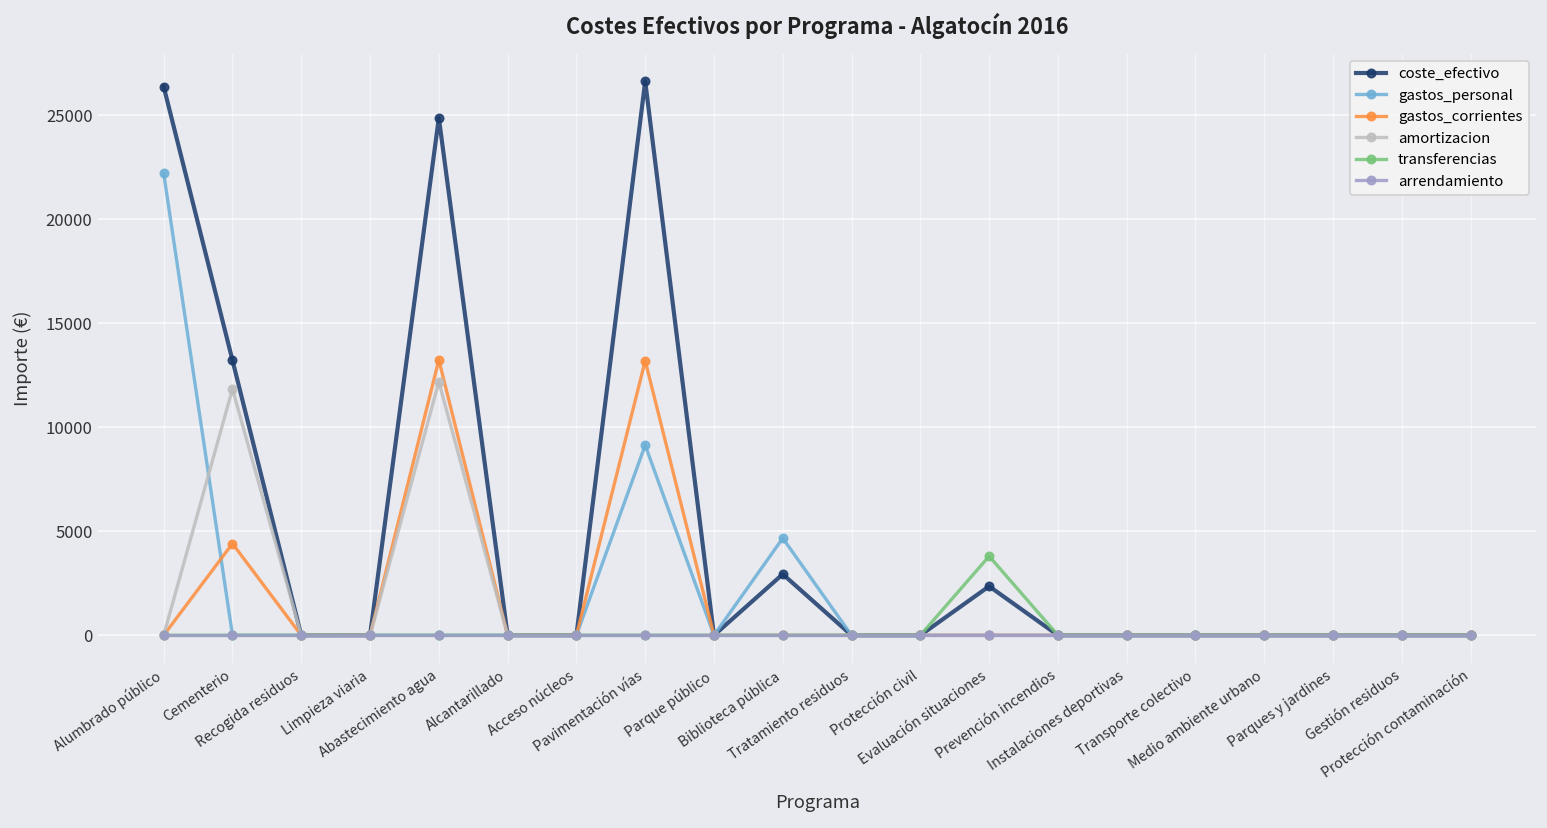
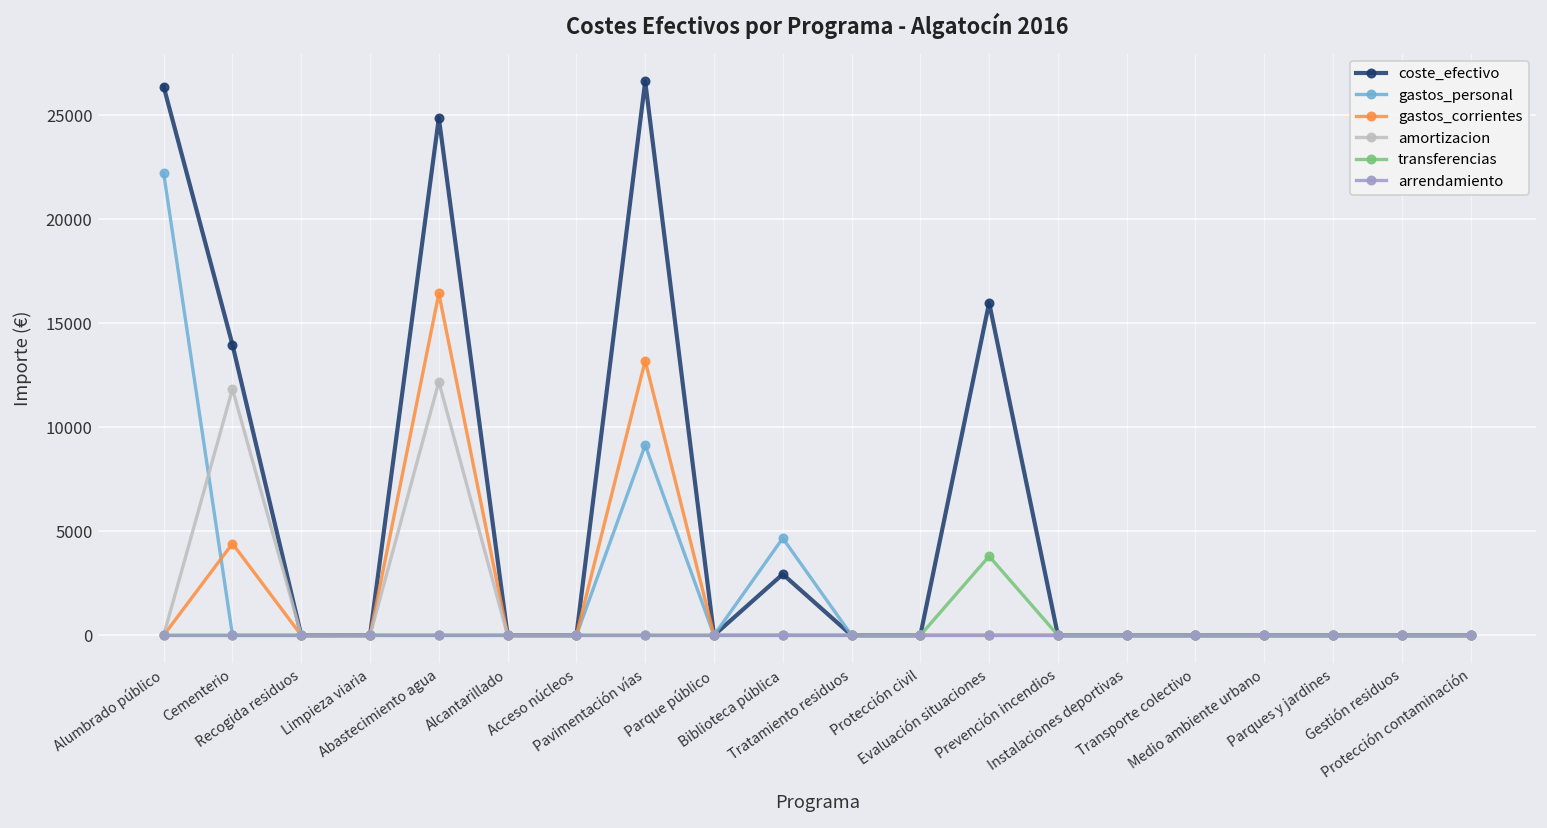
  {
    "coste_efectivo": {
      "Alumbrado público": 26400,
-     "Cementerio": 13200,
+     "Cementerio": 14000,
      "Abastecimiento agua": 24900,
      "Pavimentación vías": 26600,
      "Biblioteca pública": 2900,
-     "Evaluación situaciones": 2400
+     "Evaluación situaciones": 16000
    },
    "gastos_corrientes": {
      "Cementerio": 4400,
-     "Abastecimiento agua": 13200,
+     "Abastecimiento agua": 16400,
      "Pavimentación vías": 13200
    },
    "transferencias": {
      "Evaluación situaciones": 3800
    }
  }
